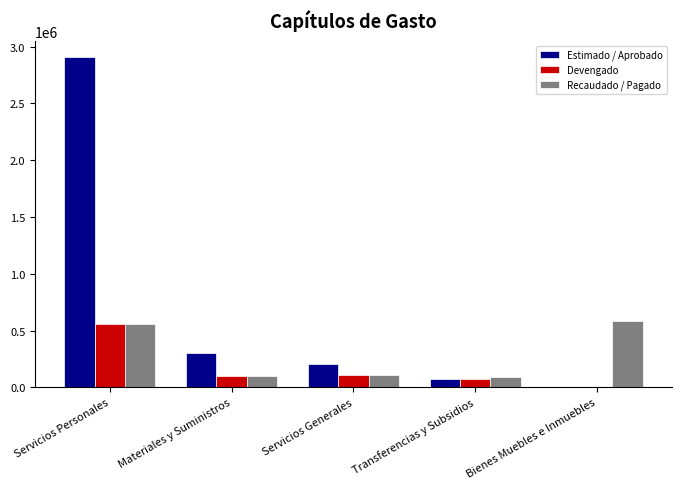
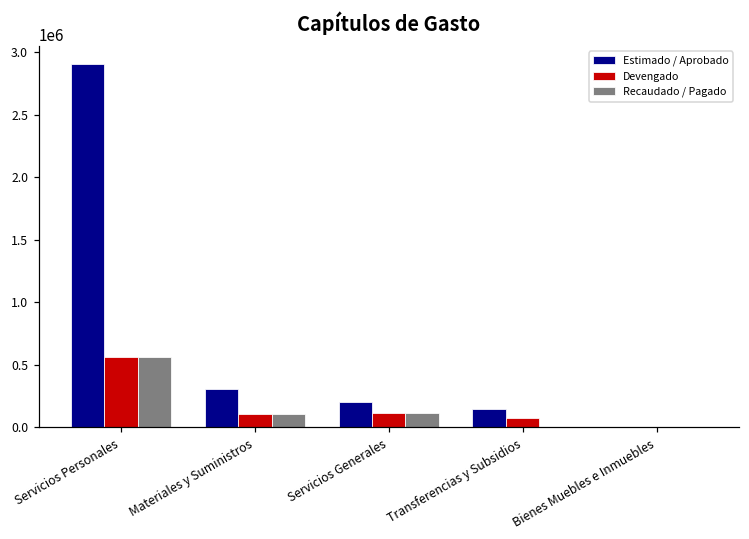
  {
    "Estimado / Aprobado": {
      "Servicios Personales": 2910000,
      "Materiales y Suministros": 310000,
      "Servicios Generales": 200000,
-     "Transferencias y Subsidios": 70000
+     "Transferencias y Subsidios": 140000
    },
    "Devengado": {
      "Servicios Personales": 560000,
      "Materiales y Suministros": 100000,
      "Servicios Generales": 110000,
      "Transferencias y Subsidios": 80000
    },
    "Recaudado / Pagado": {
      "Servicios Personales": 560000,
      "Materiales y Suministros": 100000,
      "Servicios Generales": 110000,
-     "Transferencias y Subsidios": 90000,
-     "Bienes Muebles e Inmuebles": 590000
+     "Transferencias y Subsidios": 0,
+     "Bienes Muebles e Inmuebles": 0
    }
  }
